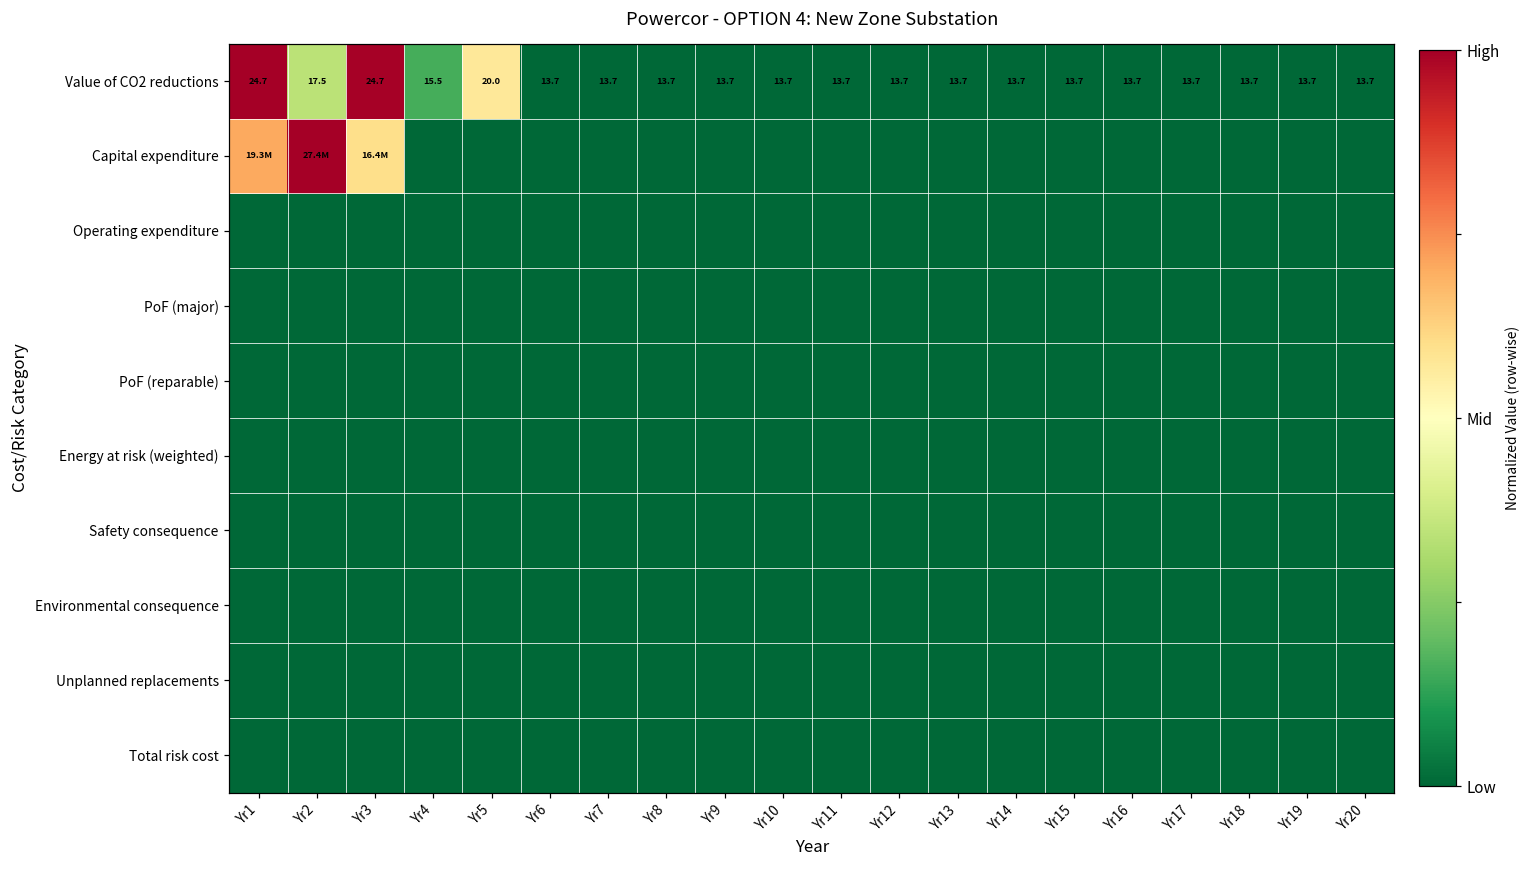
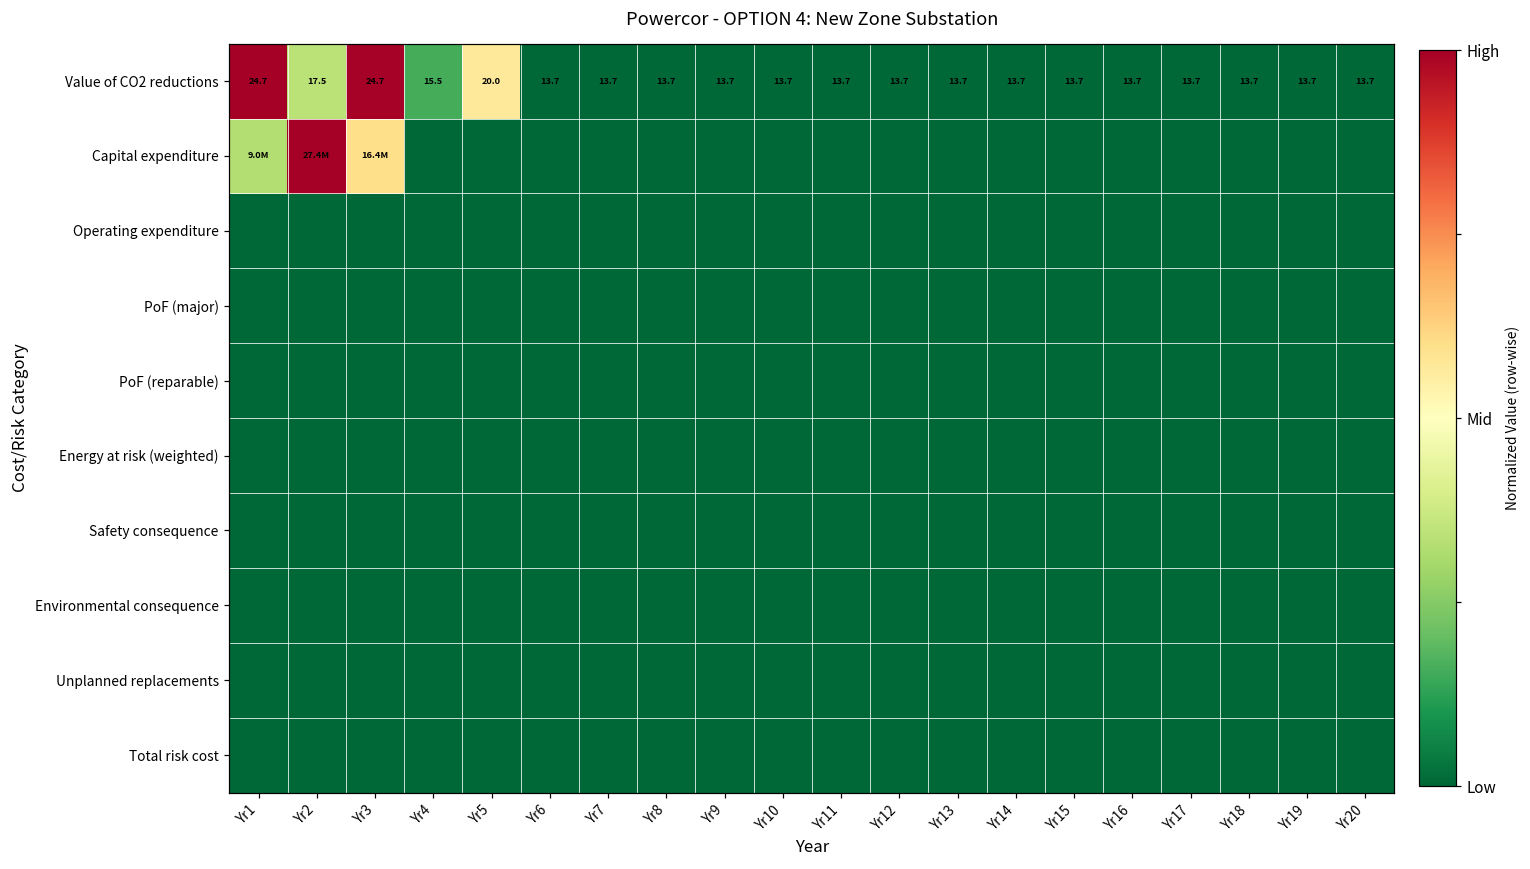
  {
    "Value of CO2 reductions": {
      "Yr1": "24.7",
      "Yr2": "17.5",
      "Yr3": "24.7",
      "Yr4": "15.5",
      "Yr5": "20.0",
      "Yr6": "13.7",
      "Yr7": "13.7",
      "Yr8": "13.7",
      "Yr9": "13.7",
      "Yr10": "13.7",
      "Yr11": "13.7",
      "Yr12": "13.7",
      "Yr13": "13.7",
      "Yr14": "13.7",
      "Yr15": "13.7",
      "Yr16": "13.7",
      "Yr17": "13.7",
      "Yr18": "13.7",
      "Yr19": "13.7",
      "Yr20": "13.7"
    },
    "Capital expenditure": {
-     "Yr1": "19.3M",
+     "Yr1": "9.0M",
      "Yr2": "27.4M",
      "Yr3": "16.4M"
    }
  }
